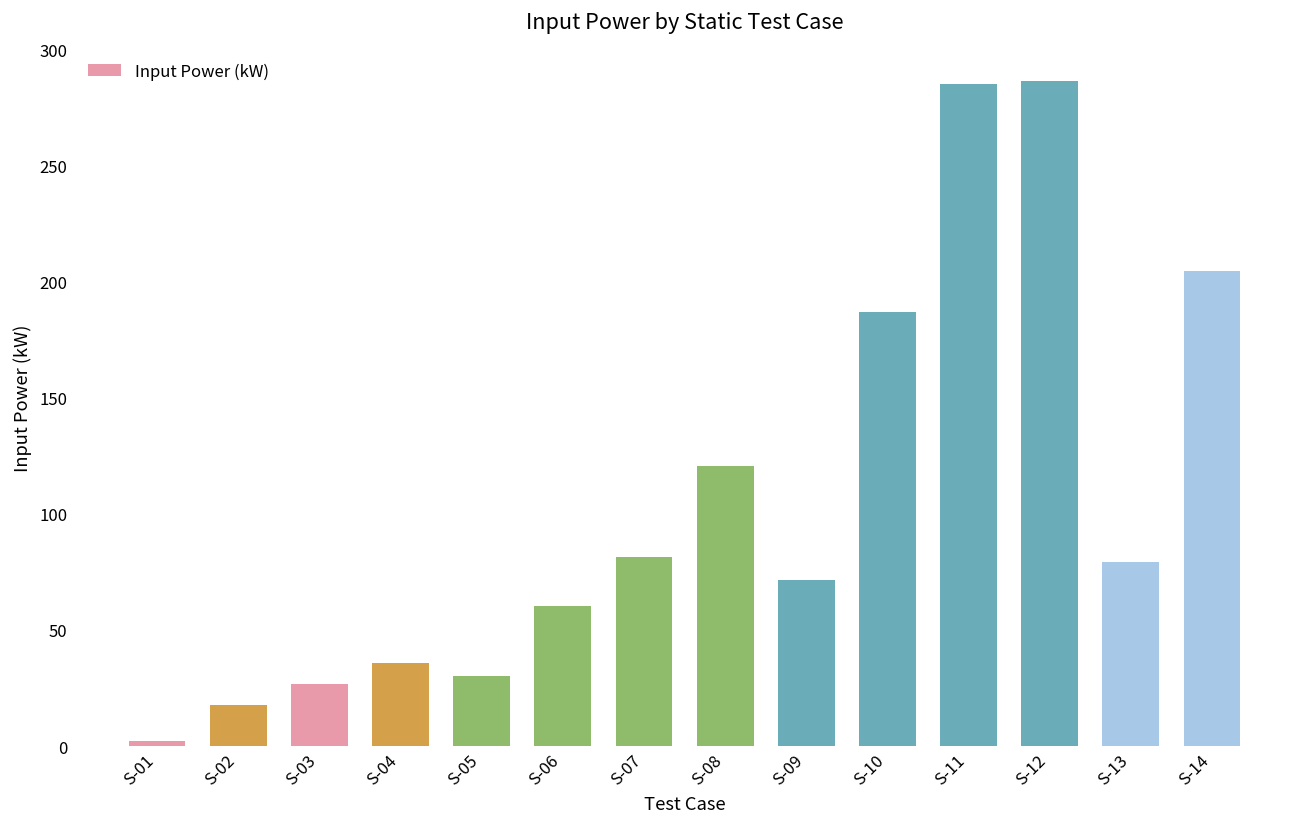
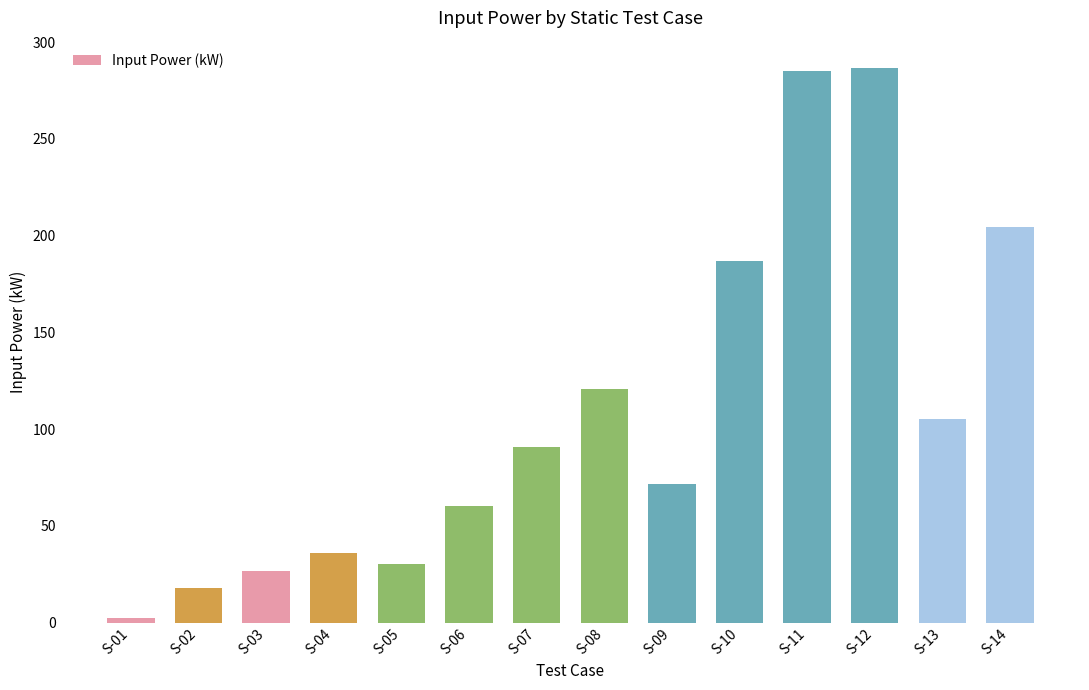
  {
    "S-01": 2,
    "S-02": 18,
    "S-03": 27,
    "S-04": 36,
    "S-05": 30,
    "S-06": 60,
-   "S-07": 81,
+   "S-07": 91,
    "S-08": 121,
    "S-09": 72,
    "S-10": 187,
    "S-11": 285,
    "S-12": 286,
-   "S-13": 79,
+   "S-13": 105,
    "S-14": 205
  }
